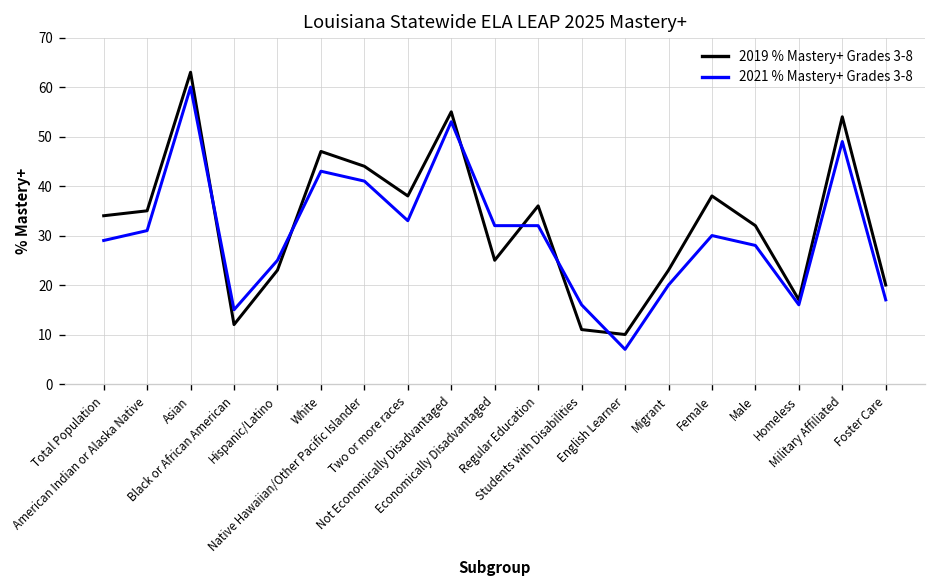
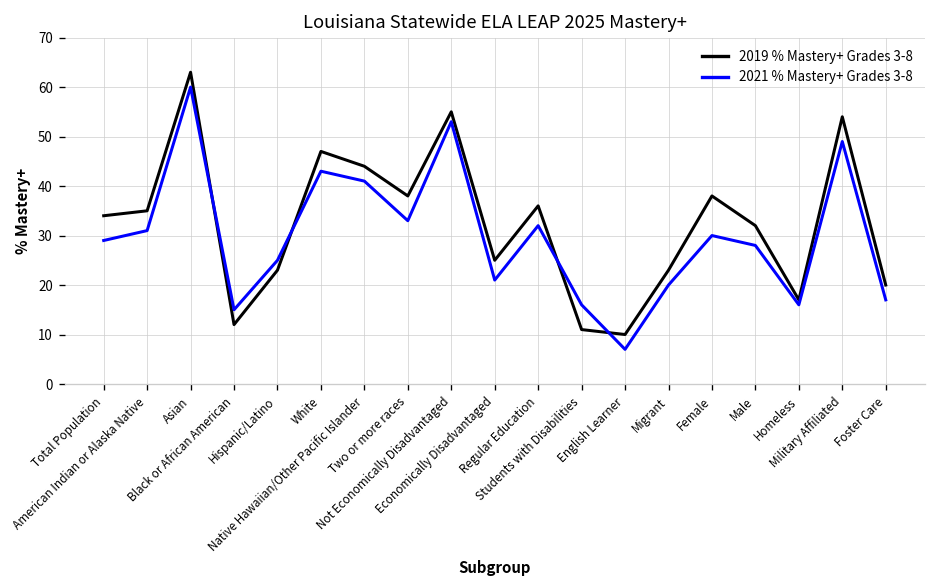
  {
    "2019 % Mastery+ Grades 3-8": {
      "Total Population": 34,
      "American Indian or Alaska Native": 35,
      "Asian": 63,
      "Black or African American": 12,
      "Hispanic/Latino": 23,
      "White": 47,
      "Native Hawaiian/Other Pacific Islander": 44,
      "Two or more races": 38,
      "Not Economically Disadvantaged": 55,
      "Economically Disadvantaged": 25,
      "Regular Education": 36,
      "Students with Disabilities": 11,
      "English Learner": 10,
      "Migrant": 23,
      "Female": 38,
      "Male": 32,
      "Homeless": 17,
      "Military Affiliated": 54,
      "Foster Care": 20
    },
    "2021 % Mastery+ Grades 3-8": {
      "Total Population": 29,
      "American Indian or Alaska Native": 31,
      "Asian": 60,
      "Black or African American": 15,
      "Hispanic/Latino": 25,
      "White": 43,
      "Native Hawaiian/Other Pacific Islander": 41,
      "Two or more races": 33,
      "Not Economically Disadvantaged": 53,
-     "Economically Disadvantaged": 32,
+     "Economically Disadvantaged": 21,
      "Regular Education": 32,
      "Students with Disabilities": 16,
      "English Learner": 7,
      "Migrant": 20,
      "Female": 30,
      "Male": 28,
      "Homeless": 16,
      "Military Affiliated": 49,
      "Foster Care": 17
    }
  }
